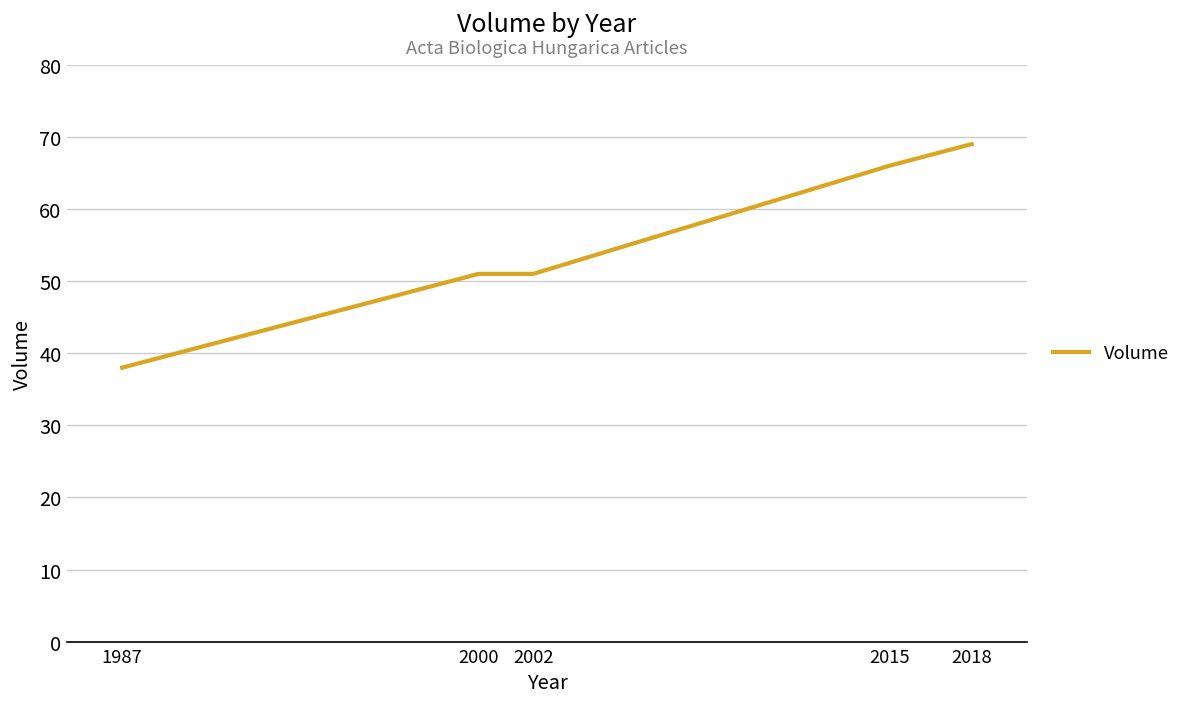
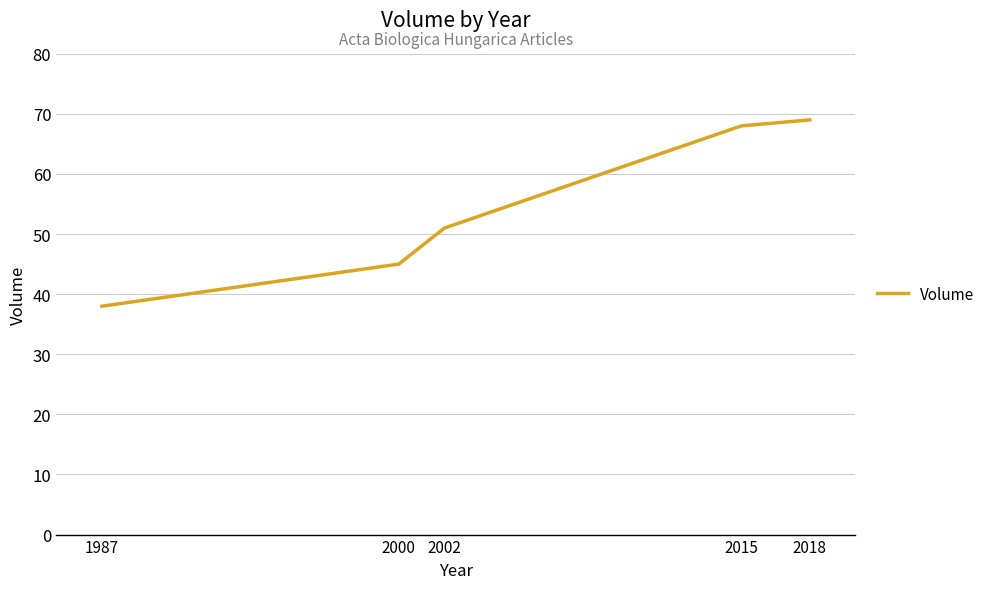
  {
    "1987": 38,
-   "2000": 51,
+   "2000": 45,
    "2002": 51,
-   "2015": 66,
+   "2015": 68,
    "2018": 69
  }
